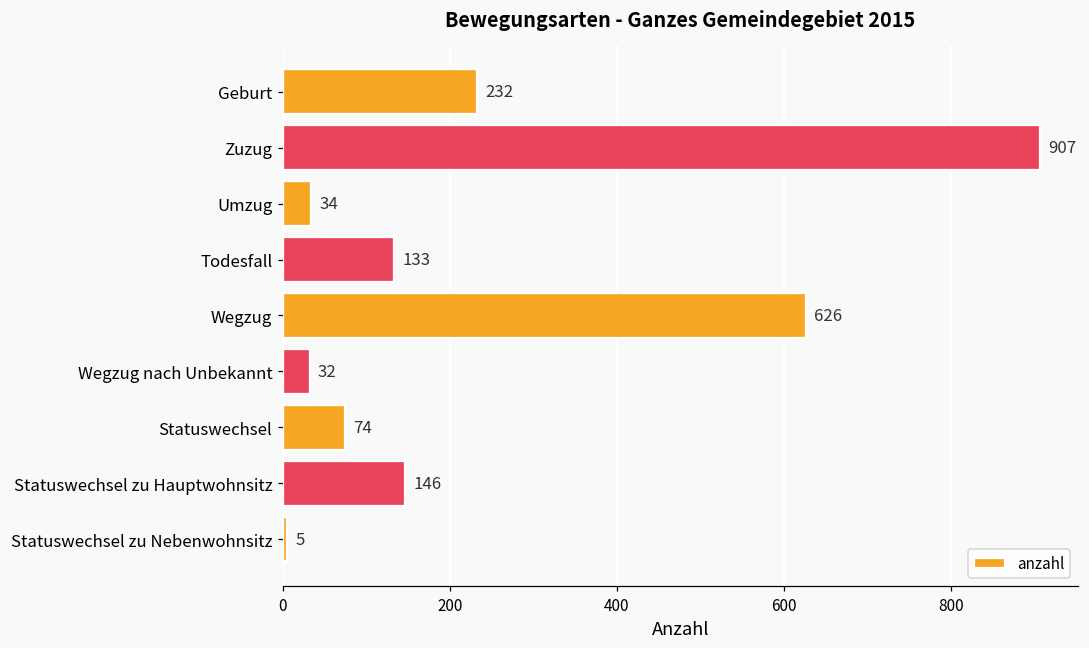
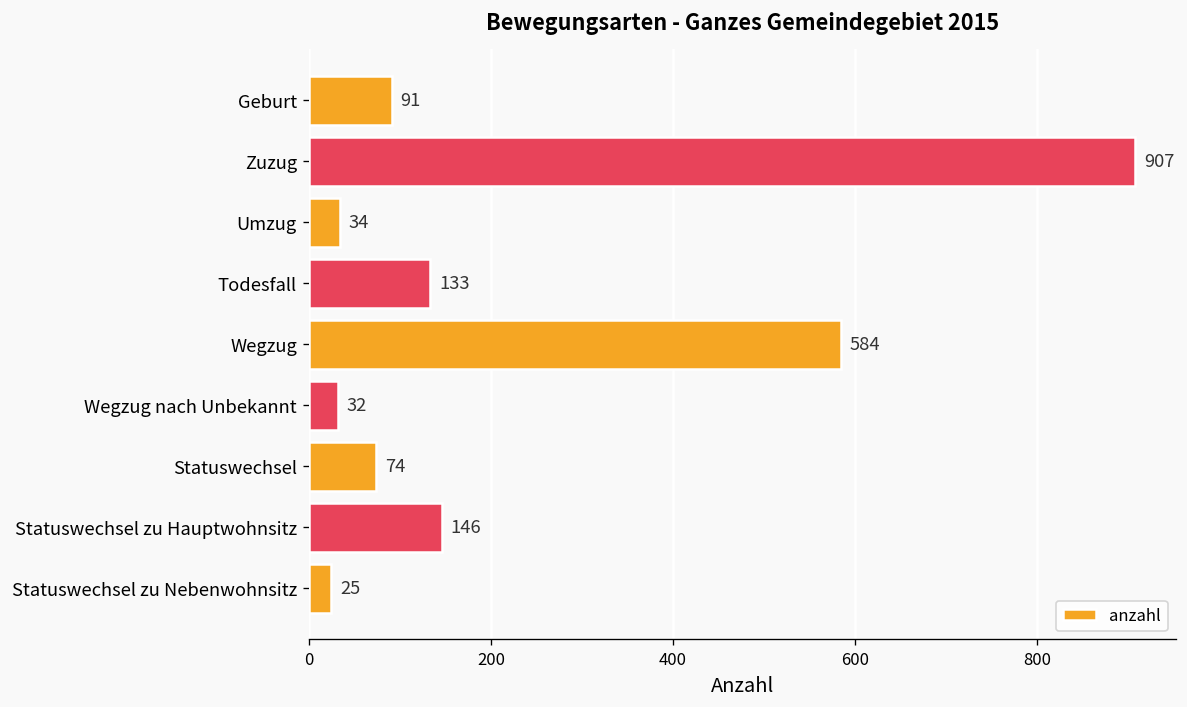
  {
-   "Geburt": 232,
+   "Geburt": 91,
    "Zuzug": 907,
    "Umzug": 34,
    "Todesfall": 133,
-   "Wegzug": 626,
+   "Wegzug": 584,
    "Wegzug nach Unbekannt": 32,
    "Statuswechsel": 74,
    "Statuswechsel zu Hauptwohnsitz": 146,
-   "Statuswechsel zu Nebenwohnsitz": 5
+   "Statuswechsel zu Nebenwohnsitz": 25
  }
